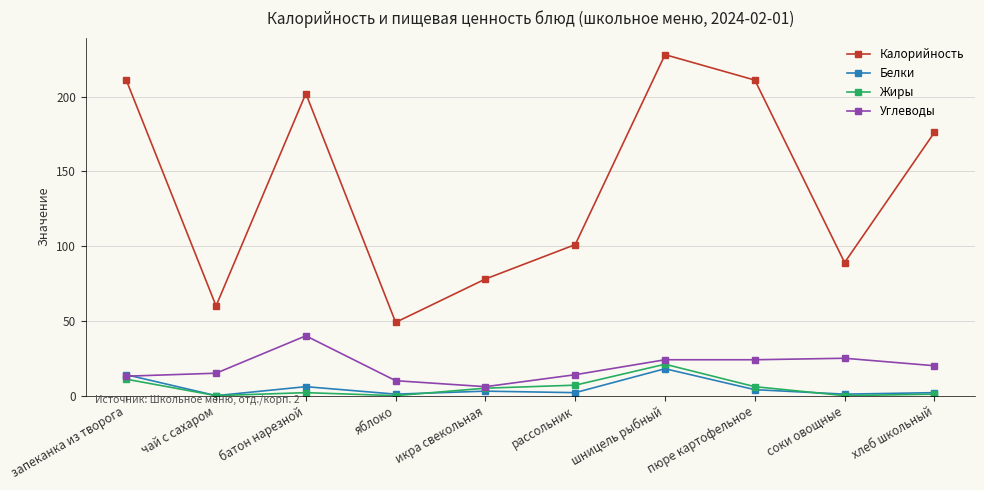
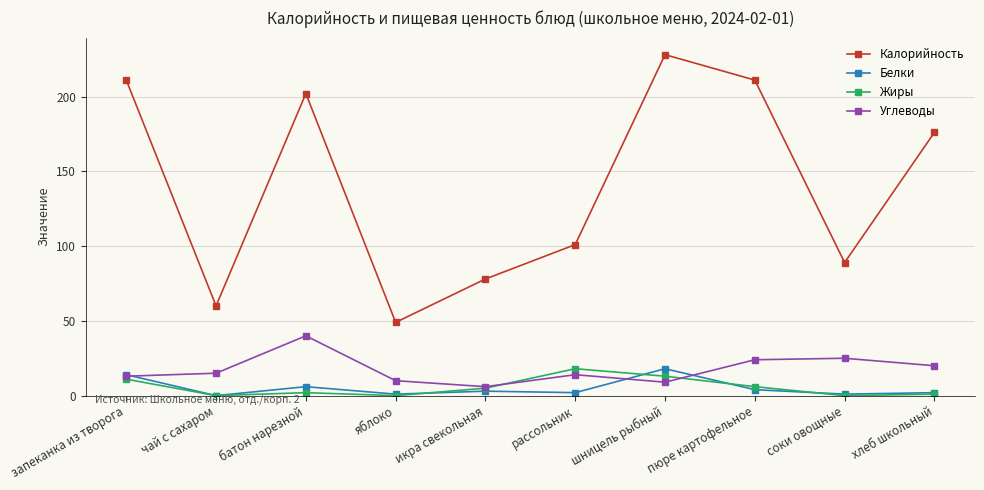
  {
    "Калорийность": {
      "запеканка из творога": 211,
      "чай с сахаром": 60,
      "батон нарезной": 202,
      "яблоко": 49,
      "икра свекольная": 78,
      "рассольник": 101,
      "шницель рыбный": 228,
      "пюре картофельное": 211,
      "соки овощные": 89,
      "хлеб школьный": 176
    },
    "Белки": {
      "батон нарезной": 6,
      "икра свекольная": 3,
      "рассольник": 2,
      "шницель рыбный": 18,
      "пюре картофельное": 4
    },
    "Жиры": {
      "запеканка из творога": 11,
      "батон нарезной": 2,
-     "рассольник": 7,
-     "шницель рыбный": 21,
+     "рассольник": 18,
+     "шницель рыбный": 13,
      "пюре картофельное": 6
    },
    "Углеводы": {
      "чай с сахаром": 15,
      "батон нарезной": 40,
      "яблоко": 10,
      "рассольник": 14,
-     "шницель рыбный": 24,
+     "шницель рыбный": 9,
      "пюре картофельное": 24,
      "соки овощные": 25,
      "хлеб школьный": 20
    }
  }
